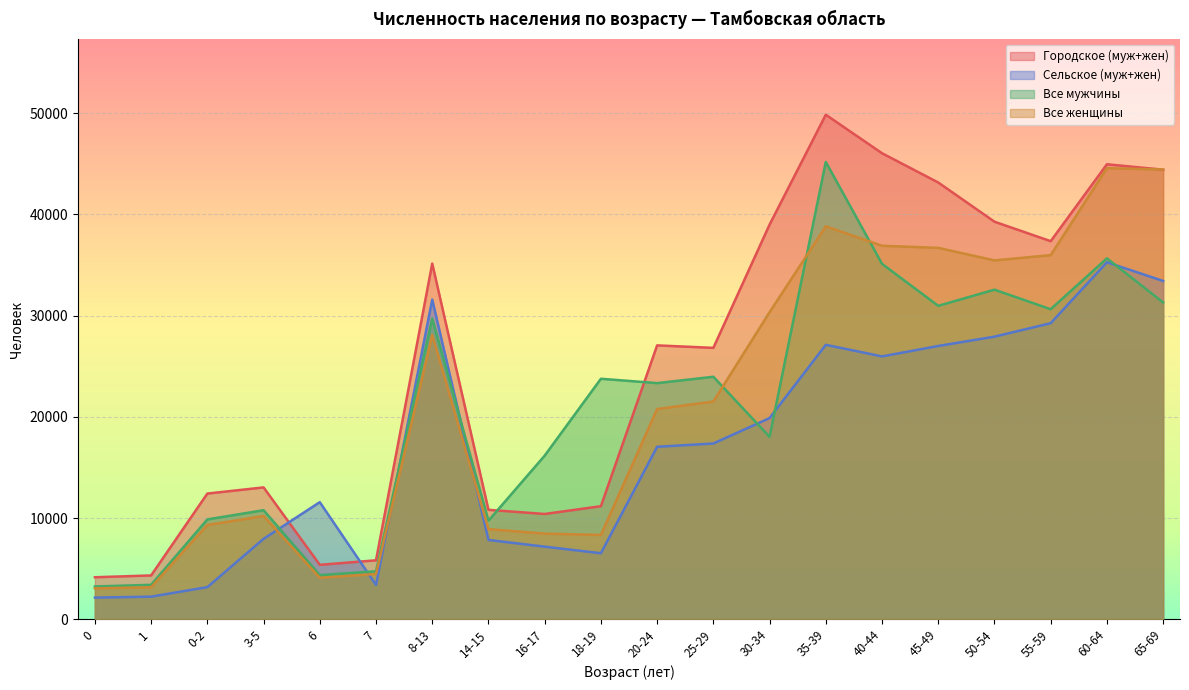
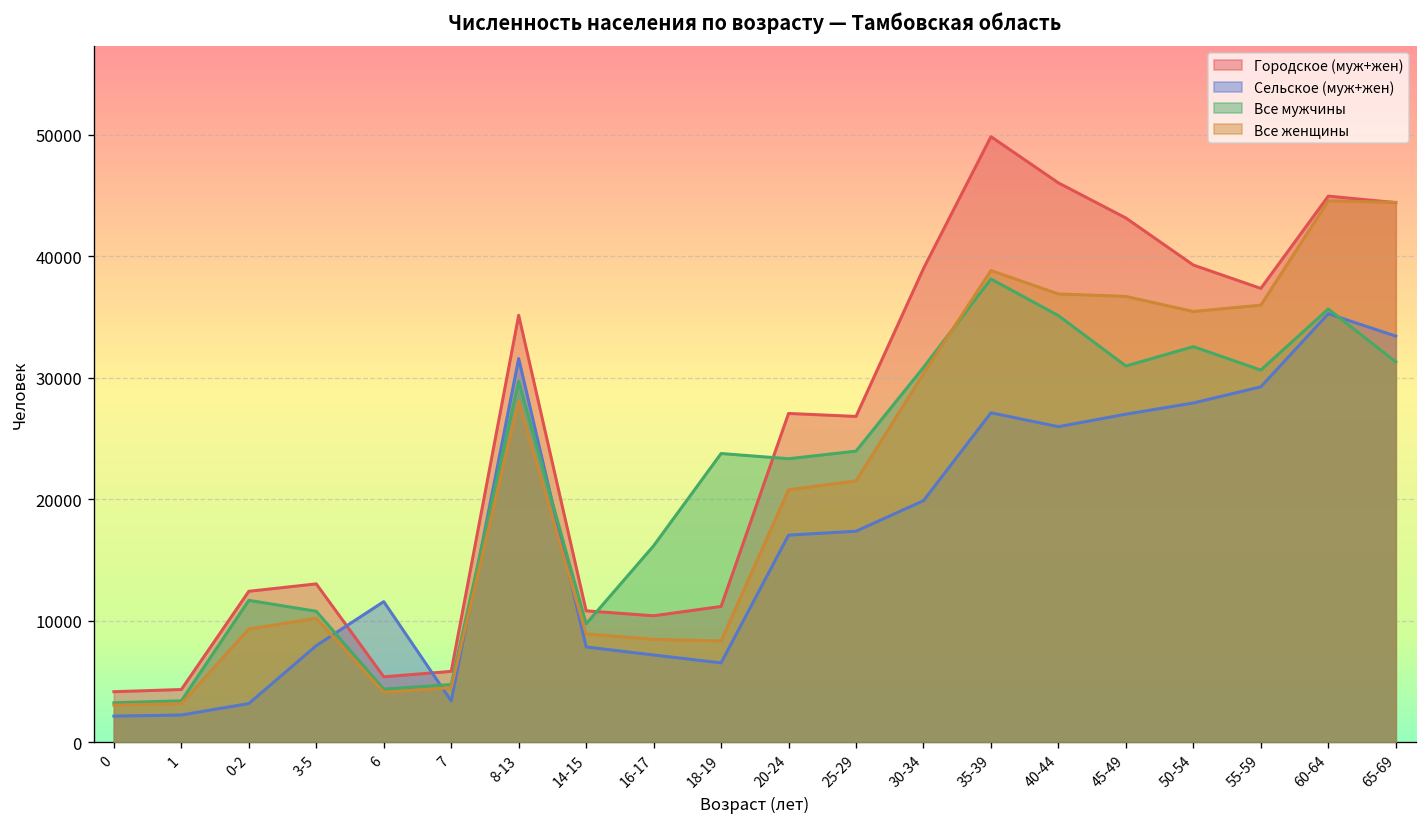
  {
    "Сельское (муж+жен)": {
      "0": 2100,
      "1": 2200,
      "0-2": 3200,
      "3-5": 7900,
      "6": 11600,
      "7": 3400,
      "8-13": 31600,
      "14-15": 7800,
      "16-17": 7200,
      "18-19": 6500,
      "20-24": 17000,
      "25-29": 17400,
      "30-34": 19900,
      "35-39": 27100,
      "40-44": 26000,
      "45-49": 27000,
      "50-54": 27900,
      "55-59": 29300,
      "60-64": 35300,
      "65-69": 33400
    },
    "Все мужчины": {
-     "0-2": 9900,
+     "0-2": 11700,
      "3-5": 10800,
      "6": 4400,
      "7": 4700,
      "8-13": 29700,
      "14-15": 9700,
      "16-17": 16200,
      "18-19": 23800,
      "20-24": 23300,
      "25-29": 24000,
-     "30-34": 18000,
-     "35-39": 45200,
+     "30-34": 30800,
+     "35-39": 38100,
      "40-44": 35100,
      "45-49": 31000,
      "50-54": 32600,
      "55-59": 30600,
      "60-64": 35700,
      "65-69": 31300
    }
  }
